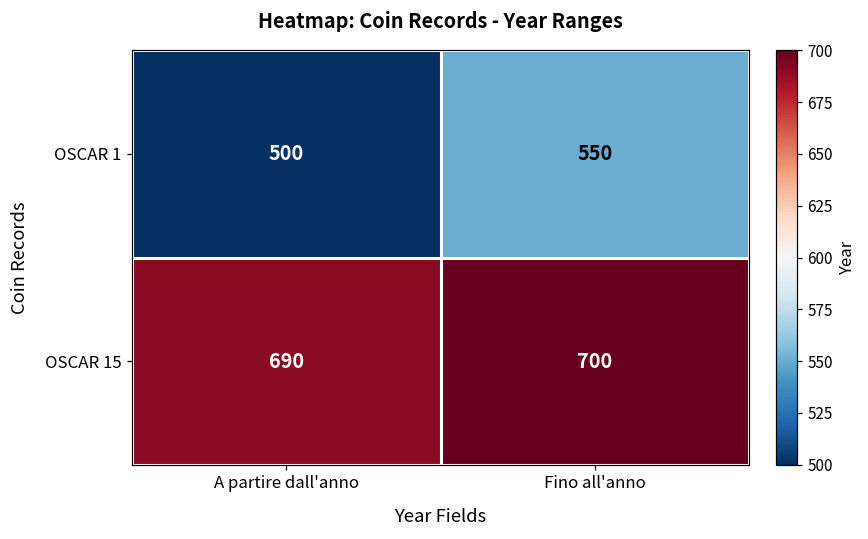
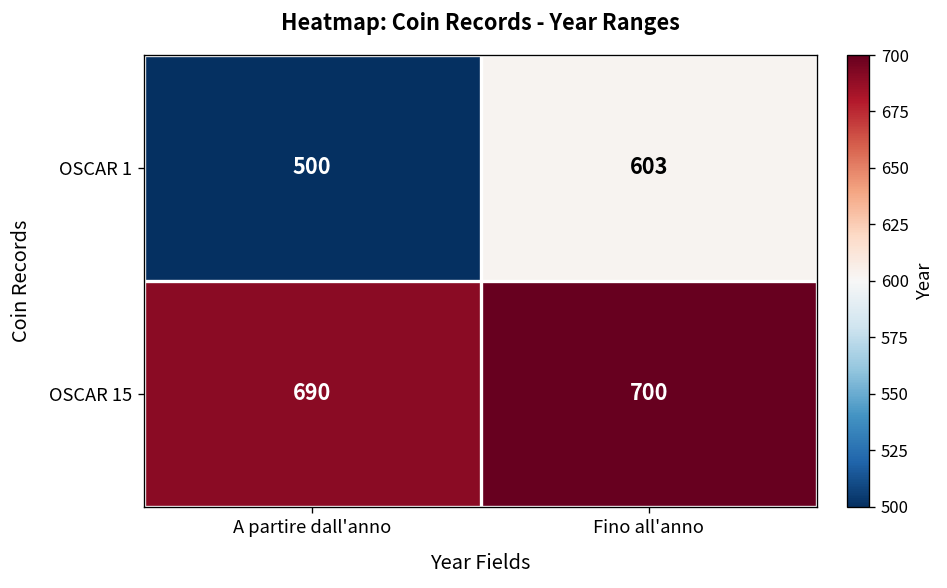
  {
    "OSCAR 1": {
      "A partire dall'anno": 500,
-     "Fino all'anno": 550
+     "Fino all'anno": 603
    },
    "OSCAR 15": {
      "A partire dall'anno": 690,
      "Fino all'anno": 700
    }
  }
